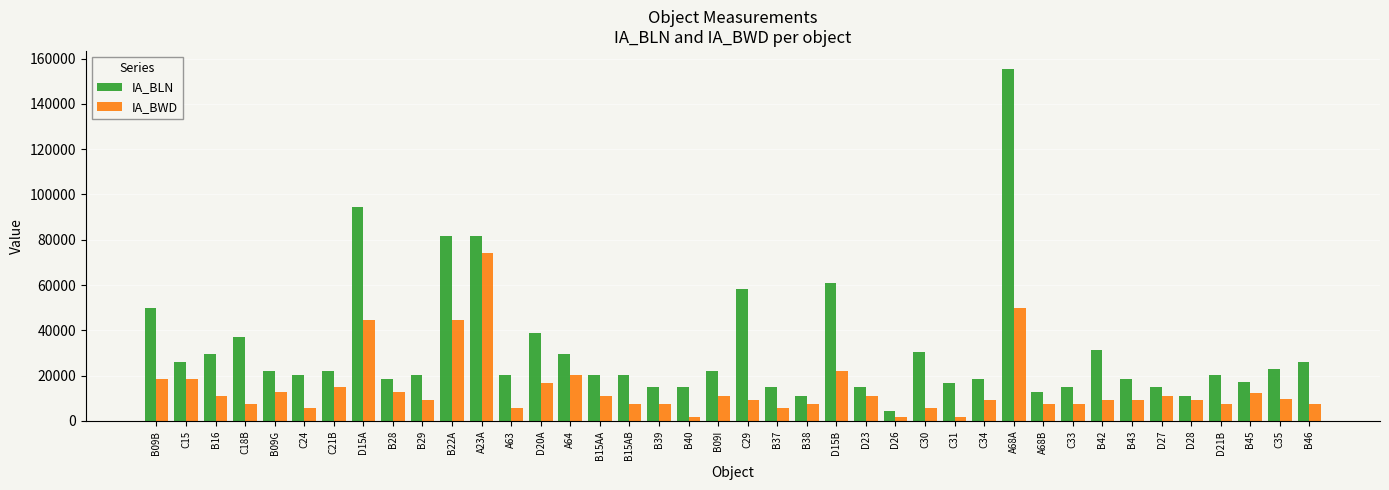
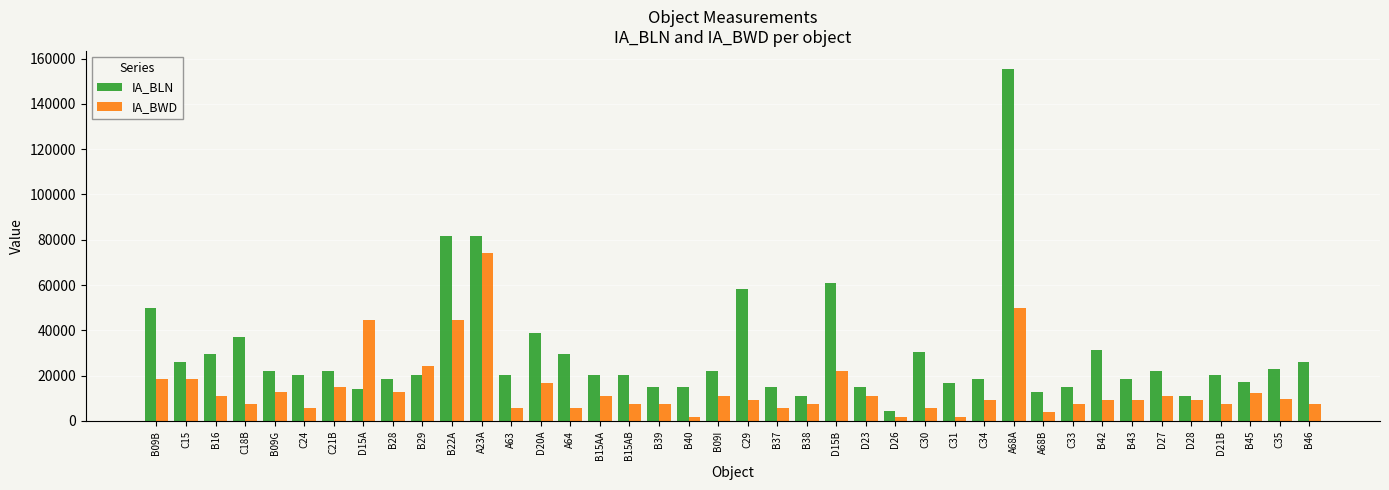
  {
    "IA_BLN": {
      "B09B": 50000,
      "C15": 26000,
      "B16": 30000,
      "C18B": 37000,
      "B09G": 22000,
      "C24": 20000,
      "C21B": 22000,
-     "D15A": 94000,
+     "D15A": 14000,
      "B28": 19000,
      "B29": 20000,
      "B22A": 81000,
      "A23A": 81000,
      "A63": 20000,
      "D20A": 39000,
      "A64": 30000,
      "B15AA": 20000,
      "B15AB": 20000,
      "B39": 15000,
      "B40": 15000,
      "B09I": 22000,
      "C29": 58000,
      "B37": 15000,
      "B38": 11000,
      "D15B": 61000,
      "D23": 15000,
      "D26": 4000,
      "C30": 30000,
      "C31": 17000,
      "C34": 19000,
      "A68A": 156000,
      "A68B": 13000,
      "C33": 15000,
      "B42": 31000,
      "B43": 19000,
-     "D27": 15000,
+     "D27": 22000,
      "D28": 11000,
      "D21B": 20000,
      "B45": 17000,
      "C35": 23000,
      "B46": 26000
    },
    "IA_BWD": {
      "B09B": 19000,
      "C15": 19000,
      "B16": 11000,
      "C18B": 7000,
      "B09G": 13000,
      "C24": 6000,
      "C21B": 15000,
      "D15A": 44000,
      "B28": 13000,
-     "B29": 9000,
+     "B29": 24000,
      "B22A": 44000,
      "A23A": 74000,
      "A63": 6000,
      "D20A": 17000,
-     "A64": 20000,
+     "A64": 6000,
      "B15AA": 11000,
      "B15AB": 7000,
      "B39": 7000,
      "B40": 2000,
      "B09I": 11000,
      "C29": 9000,
      "B37": 6000,
      "B38": 7000,
      "D15B": 22000,
      "D23": 11000,
      "D26": 2000,
      "C30": 6000,
      "C31": 2000,
      "C34": 9000,
      "A68A": 50000,
-     "A68B": 7000,
+     "A68B": 4000,
      "C33": 7000,
      "B42": 9000,
      "B43": 9000,
      "D27": 11000,
      "D28": 9000,
      "D21B": 7000,
      "B45": 12000,
      "C35": 10000,
      "B46": 7000
    }
  }
